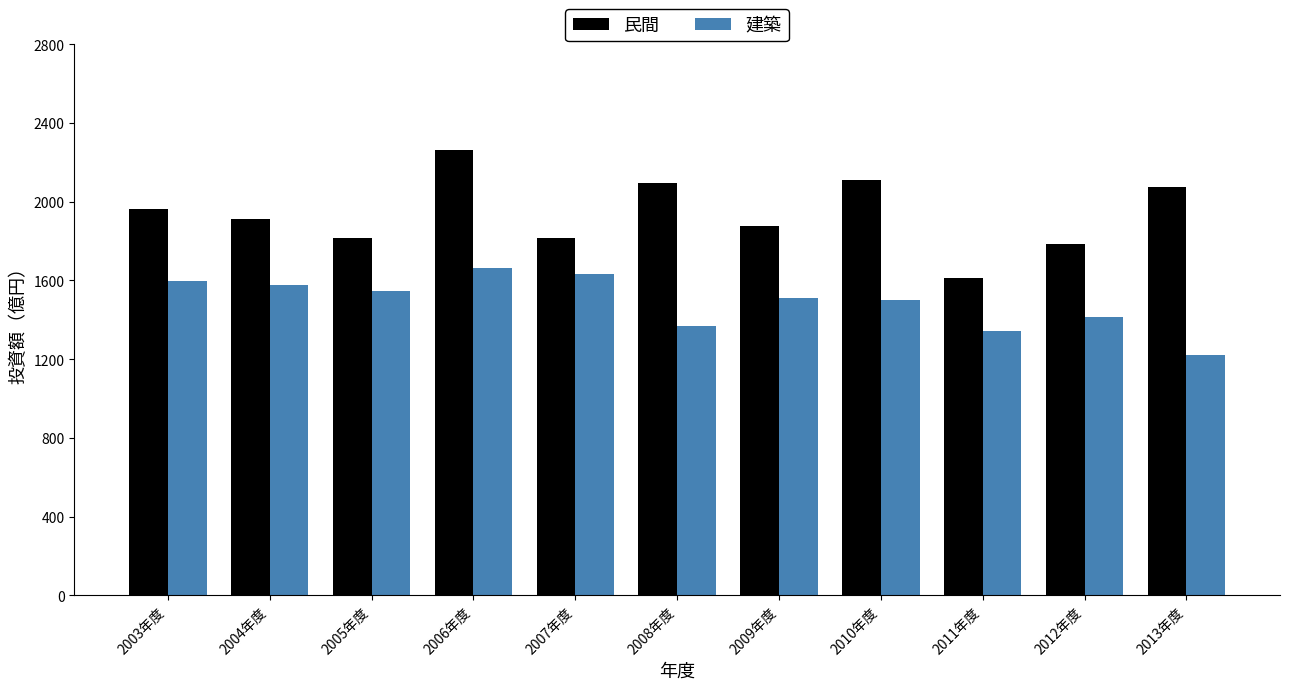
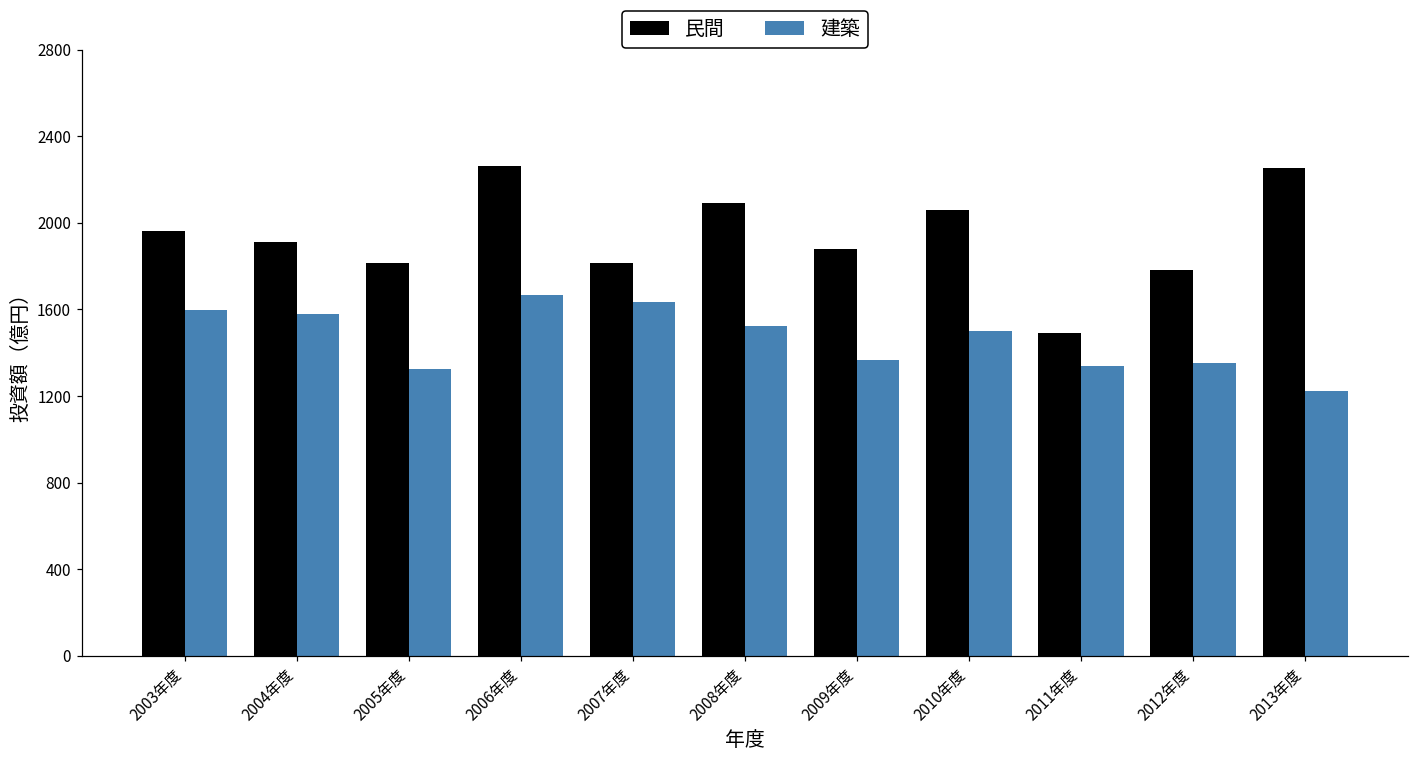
  {
    "民間": {
      "2003年度": 1960,
      "2004年度": 1910,
      "2005年度": 1810,
      "2006年度": 2260,
      "2007年度": 1810,
      "2008年度": 2090,
      "2009年度": 1880,
-     "2010年度": 2110,
-     "2011年度": 1610,
+     "2010年度": 2060,
+     "2011年度": 1490,
      "2012年度": 1780,
-     "2013年度": 2080
+     "2013年度": 2250
    },
    "建築": {
      "2003年度": 1600,
      "2004年度": 1580,
-     "2005年度": 1540,
+     "2005年度": 1320,
      "2006年度": 1660,
      "2007年度": 1630,
-     "2008年度": 1370,
-     "2009年度": 1510,
+     "2008年度": 1520,
+     "2009年度": 1370,
      "2010年度": 1500,
      "2011年度": 1340,
-     "2012年度": 1410,
+     "2012年度": 1350,
      "2013年度": 1220
    }
  }
